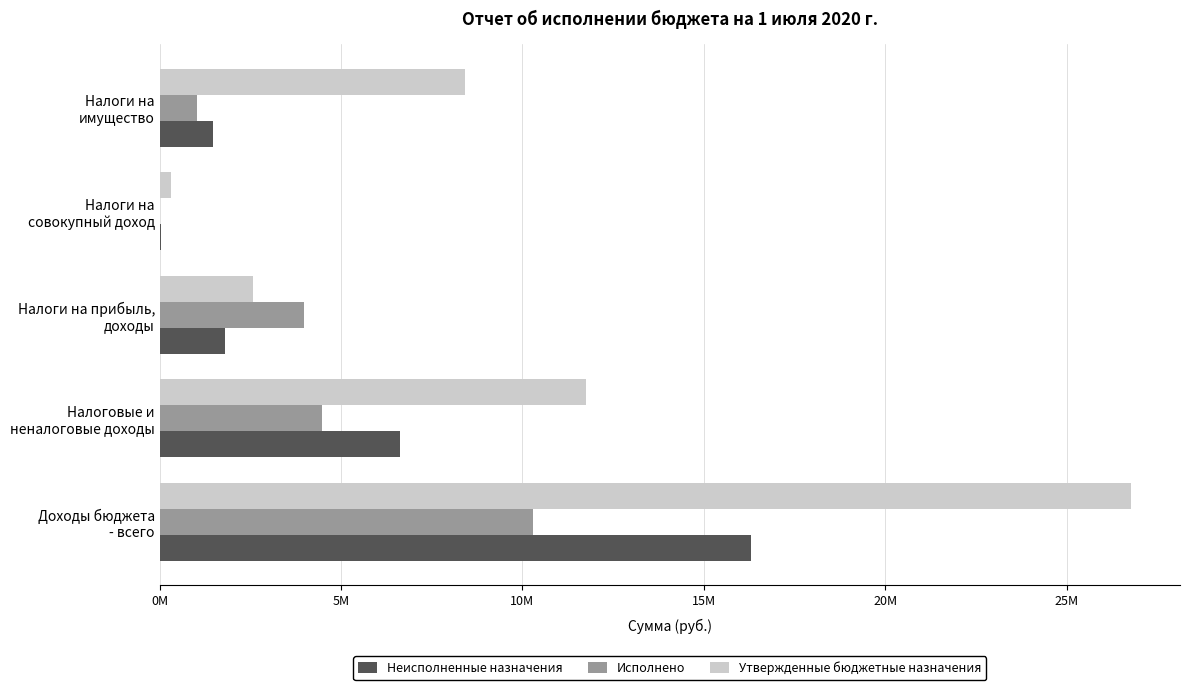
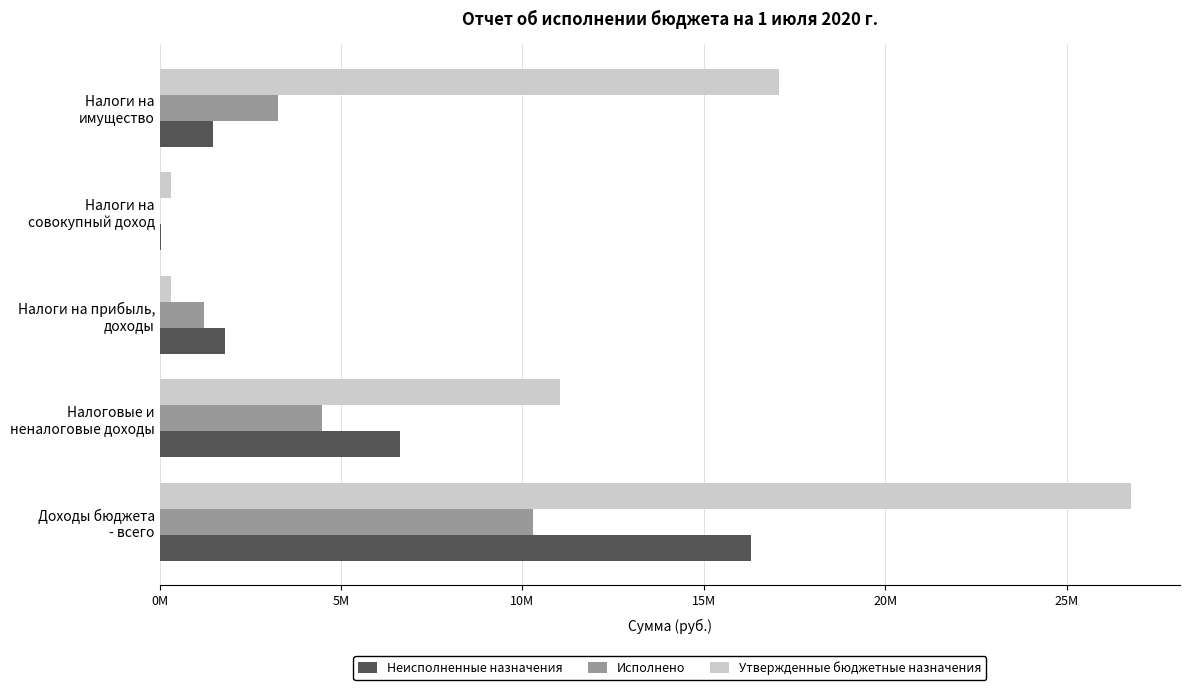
  {
    "Неисполненные назначения": {
      "Налоги на имущество": 1500000,
      "Налоги на прибыль, доходы": 1800000,
      "Налоговые и неналоговые доходы": 6600000,
      "Доходы бюджета - всего": 16300000
    },
    "Исполнено": {
-     "Налоги на имущество": 1000000,
-     "Налоги на прибыль, доходы": 4000000,
+     "Налоги на имущество": 3200000,
+     "Налоги на прибыль, доходы": 1200000,
      "Налоговые и неналоговые доходы": 4500000,
      "Доходы бюджета - всего": 10300000
    },
    "Утвержденные бюджетные назначения": {
-     "Налоги на имущество": 8400000,
+     "Налоги на имущество": 17100000,
      "Налоги на совокупный доход": 300000,
-     "Налоги на прибыль, доходы": 2600000,
-     "Налоговые и неналоговые доходы": 11700000,
+     "Налоги на прибыль, доходы": 300000,
+     "Налоговые и неналоговые доходы": 11000000,
      "Доходы бюджета - всего": 26800000
    }
  }
